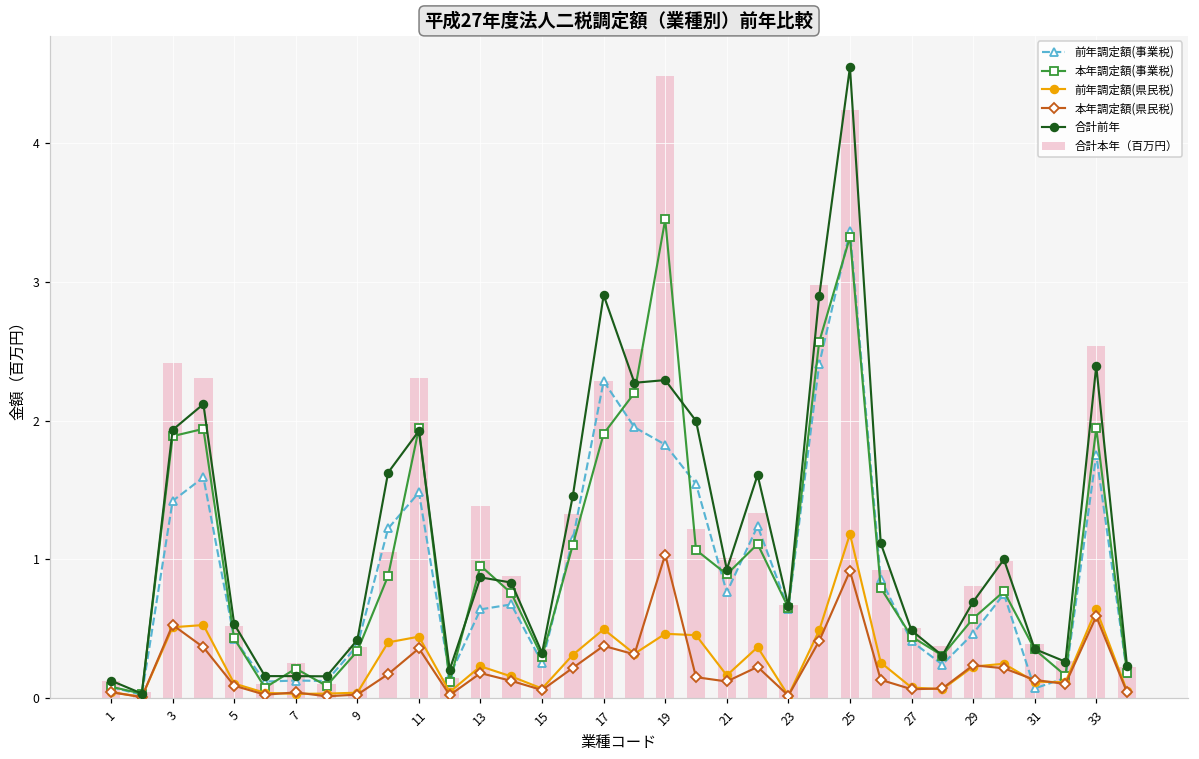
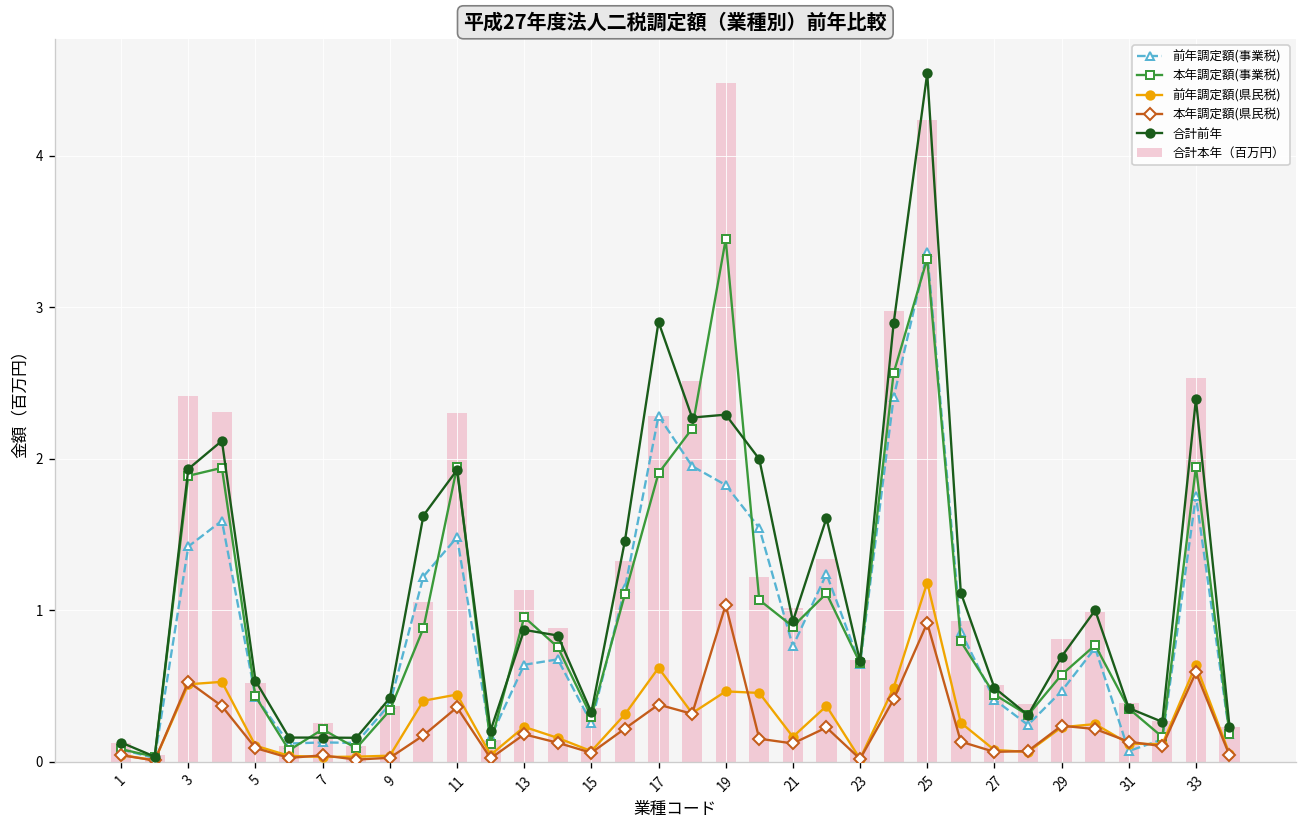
  {
    "合計本年（百万円）": {
      "1": 0.13,
      "3": 2.42,
      "5": 0.52,
      "7": 0.26,
      "9": 0.37,
      "11": 2.30,
-     "13": 1.39,
+     "13": 1.14,
      "15": 0.36,
      "17": 2.28,
      "19": 4.48,
      "21": 1.01,
      "23": 0.67,
      "25": 4.24,
      "27": 0.51,
      "29": 0.81,
      "31": 0.39,
      "33": 2.53
    },
    "前年調定額(事業税)": {
      "3": 1.42,
      "7": 0.13,
      "9": 0.38,
      "11": 1.48,
      "13": 0.64,
      "15": 0.26,
      "17": 2.28,
      "19": 1.83,
      "21": 0.76,
      "25": 3.36,
      "27": 0.41,
      "29": 0.47,
      "31": 0.07,
      "33": 1.75
    },
    "本年調定額(事業税)": {
      "3": 1.89,
      "7": 0.21,
      "9": 0.34,
      "13": 0.95,
      "15": 0.30,
      "17": 1.90,
      "19": 3.45,
      "21": 0.89,
      "25": 3.32,
      "27": 0.44,
      "29": 0.57,
      "33": 1.95
    },
    "前年調定額(県民税)": {
      "11": 0.44,
      "13": 0.23,
-     "17": 0.50,
+     "17": 0.62,
      "19": 0.46,
      "21": 0.16,
      "25": 1.18,
      "33": 0.64
    },
    "本年調定額(県民税)": {
      "11": 0.36,
      "13": 0.18,
      "17": 0.38,
      "19": 1.04,
      "21": 0.12,
      "25": 0.92,
      "33": 0.59
    },
    "合計前年": {
      "1": 0.13,
      "3": 1.93,
      "5": 0.53,
      "7": 0.16,
      "9": 0.42,
      "13": 0.87,
      "15": 0.33,
      "17": 2.90,
      "19": 2.29,
      "21": 0.93,
      "25": 4.55,
      "27": 0.49,
      "29": 0.69,
      "33": 2.39
    }
  }
